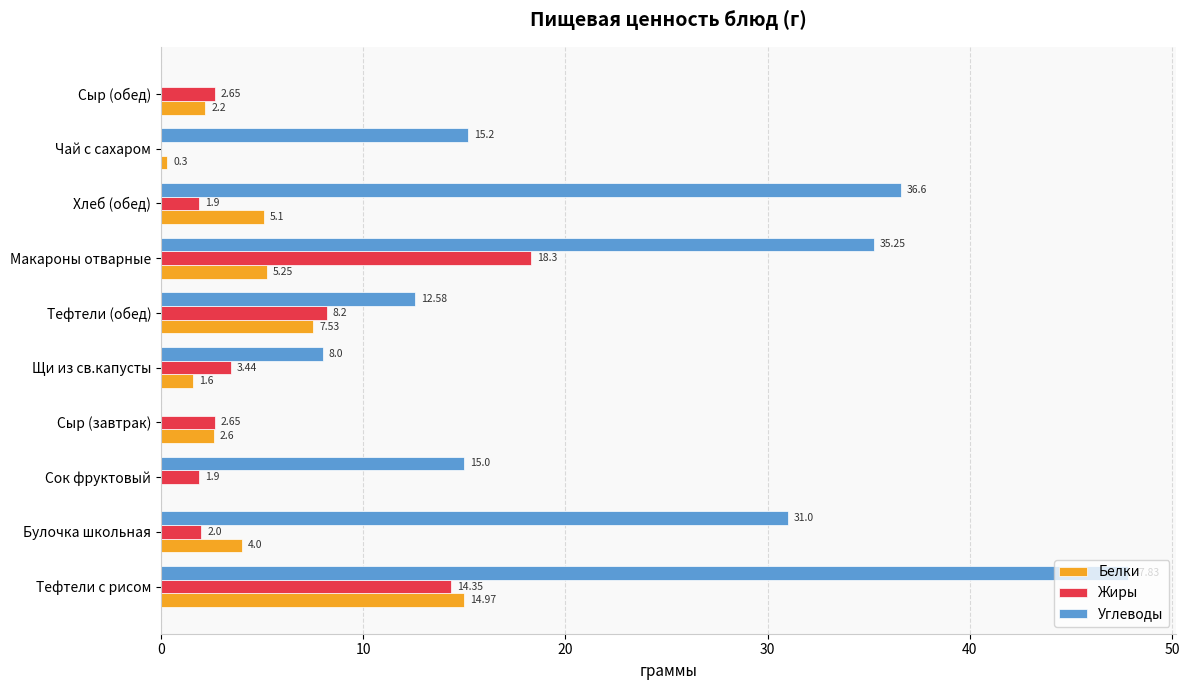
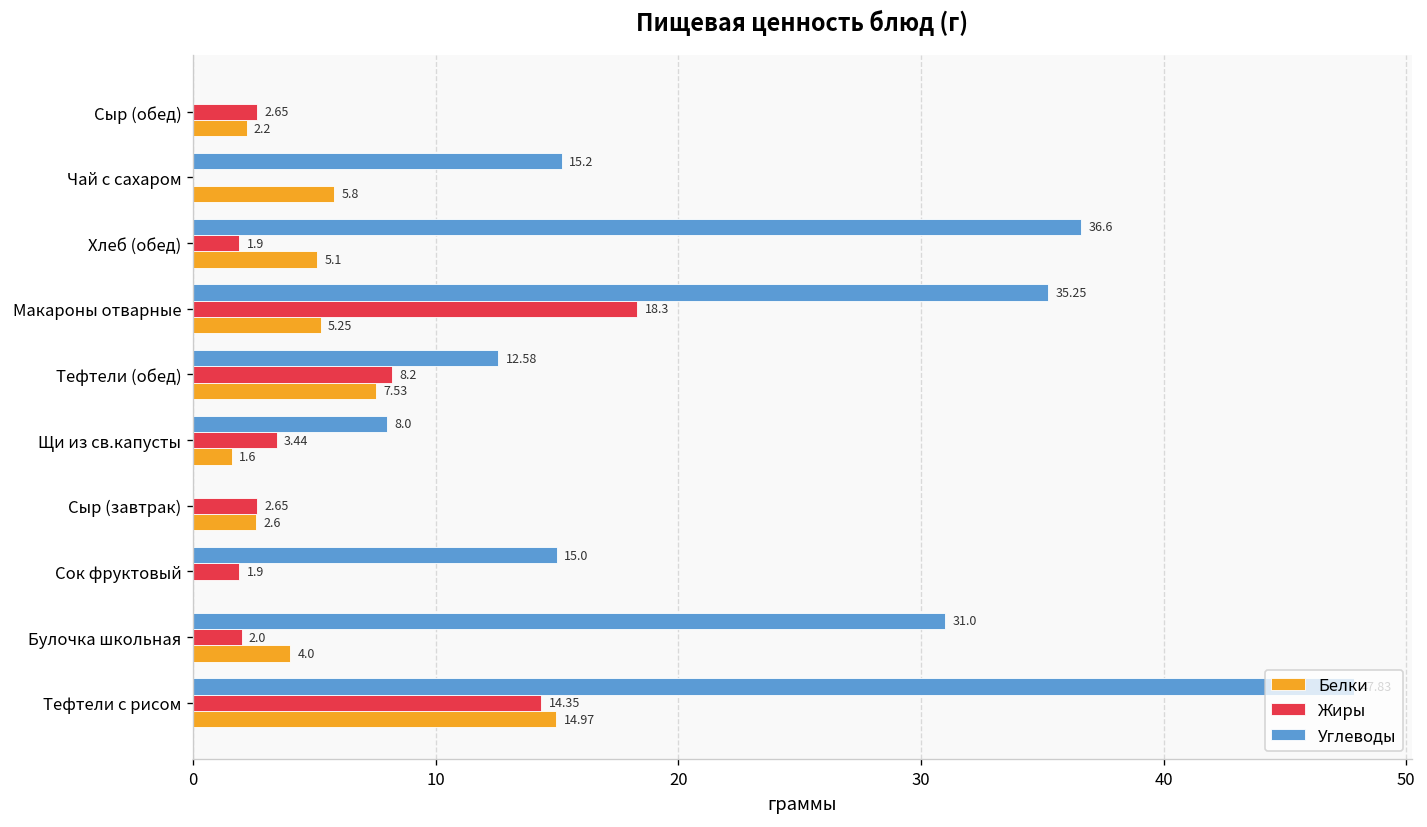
  {
    "Белки": {
      "Сыр (обед)": 2.2,
-     "Чай с сахаром": 0.3,
+     "Чай с сахаром": 5.8,
      "Хлеб (обед)": 5.1,
      "Макароны отварные": 5.25,
      "Тефтели (обед)": 7.53,
      "Щи из св.капусты": 1.6,
      "Сыр (завтрак)": 2.6,
      "Булочка школьная": 4.0,
      "Тефтели с рисом": 14.97
    },
    "Жиры": {
      "Сыр (обед)": 2.65,
      "Хлеб (обед)": 1.9,
      "Макароны отварные": 18.3,
      "Тефтели (обед)": 8.2,
      "Щи из св.капусты": 3.44,
      "Сыр (завтрак)": 2.65,
      "Сок фруктовый": 1.9,
      "Булочка школьная": 2.0,
      "Тефтели с рисом": 14.35
    },
    "Углеводы": {
      "Чай с сахаром": 15.2,
      "Хлеб (обед)": 36.6,
      "Макароны отварные": 35.25,
      "Тефтели (обед)": 12.58,
      "Щи из св.капусты": 8.0,
      "Сок фруктовый": 15.0,
      "Булочка школьная": 31.0
    }
  }
